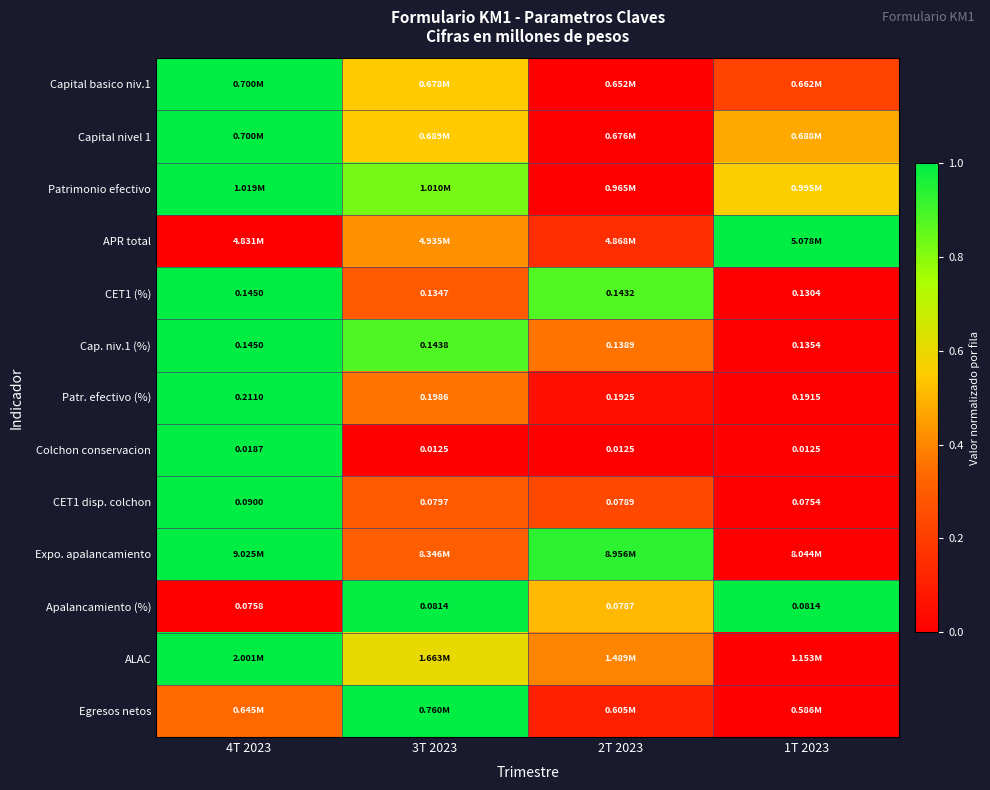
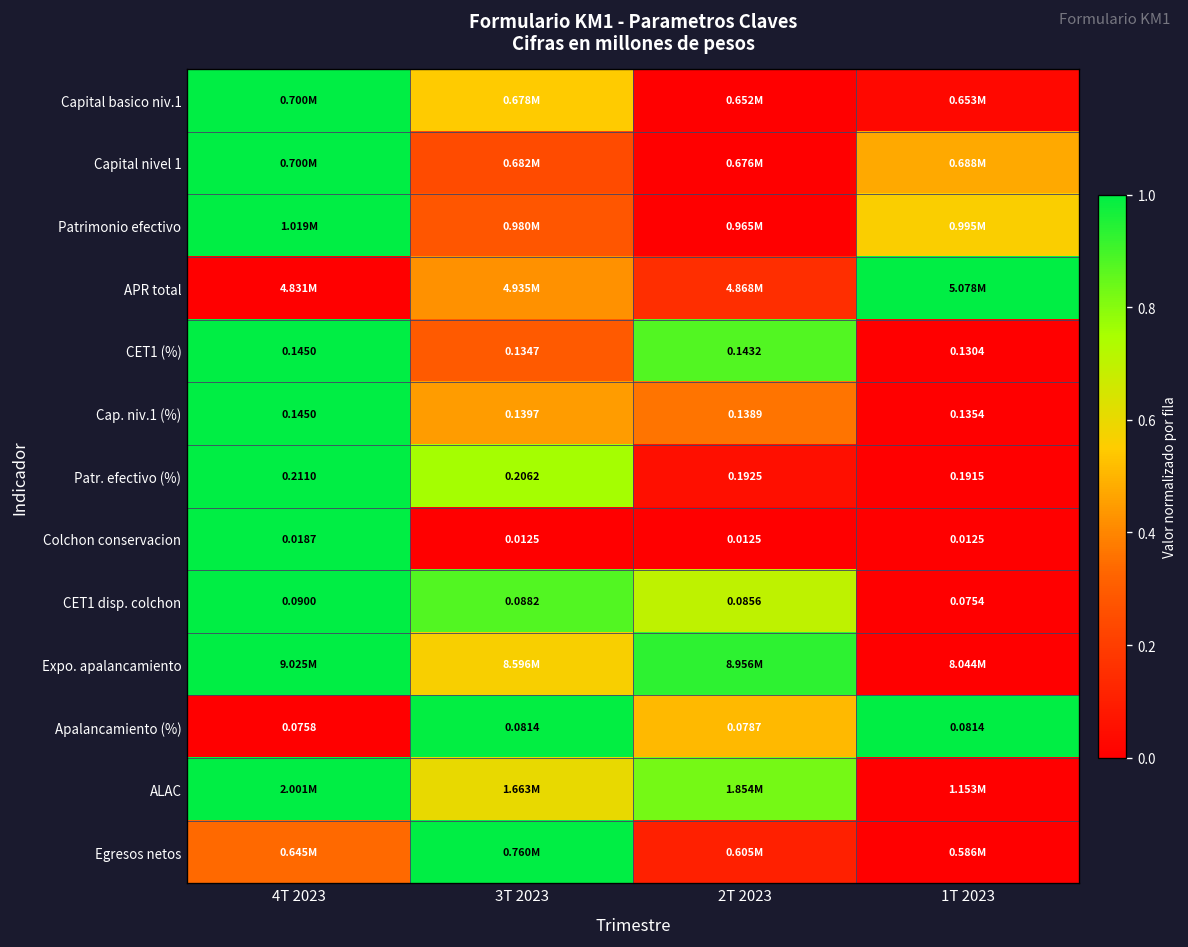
  {
    "Capital basico niv.1": {
      "4T 2023": "0.700M",
      "3T 2023": "0.678M",
      "2T 2023": "0.652M",
-     "1T 2023": "0.662M"
+     "1T 2023": "0.653M"
    },
    "Capital nivel 1": {
      "4T 2023": "0.700M",
-     "3T 2023": "0.689M",
+     "3T 2023": "0.682M",
      "2T 2023": "0.676M",
      "1T 2023": "0.688M"
    },
    "Patrimonio efectivo": {
      "4T 2023": "1.019M",
-     "3T 2023": "1.010M",
+     "3T 2023": "0.980M",
      "2T 2023": "0.965M",
      "1T 2023": "0.995M"
    },
    "APR total": {
      "4T 2023": "4.831M",
      "3T 2023": "4.935M",
      "2T 2023": "4.868M",
      "1T 2023": "5.078M"
    },
    "CET1 (%)": {
      "4T 2023": "0.1450",
      "3T 2023": "0.1347",
      "2T 2023": "0.1432",
      "1T 2023": "0.1304"
    },
    "Cap. niv.1 (%)": {
      "4T 2023": "0.1450",
-     "3T 2023": "0.1438",
+     "3T 2023": "0.1397",
      "2T 2023": "0.1389",
      "1T 2023": "0.1354"
    },
    "Patr. efectivo (%)": {
      "4T 2023": "0.2110",
-     "3T 2023": "0.1986",
+     "3T 2023": "0.2062",
      "2T 2023": "0.1925",
      "1T 2023": "0.1915"
    },
    "Colchon conservacion": {
      "4T 2023": "0.0187",
      "3T 2023": "0.0125",
      "2T 2023": "0.0125",
      "1T 2023": "0.0125"
    },
    "CET1 disp. colchon": {
      "4T 2023": "0.0900",
-     "3T 2023": "0.0797",
-     "2T 2023": "0.0789",
+     "3T 2023": "0.0882",
+     "2T 2023": "0.0856",
      "1T 2023": "0.0754"
    },
    "Expo. apalancamiento": {
      "4T 2023": "9.025M",
-     "3T 2023": "8.346M",
+     "3T 2023": "8.596M",
      "2T 2023": "8.956M",
      "1T 2023": "8.044M"
    },
    "Apalancamiento (%)": {
      "4T 2023": "0.0758",
      "3T 2023": "0.0814",
      "2T 2023": "0.0787",
      "1T 2023": "0.0814"
    },
    "ALAC": {
      "4T 2023": "2.001M",
      "3T 2023": "1.663M",
-     "2T 2023": "1.489M",
+     "2T 2023": "1.854M",
      "1T 2023": "1.153M"
    },
    "Egresos netos": {
      "4T 2023": "0.645M",
      "3T 2023": "0.760M",
      "2T 2023": "0.605M",
      "1T 2023": "0.586M"
    }
  }
